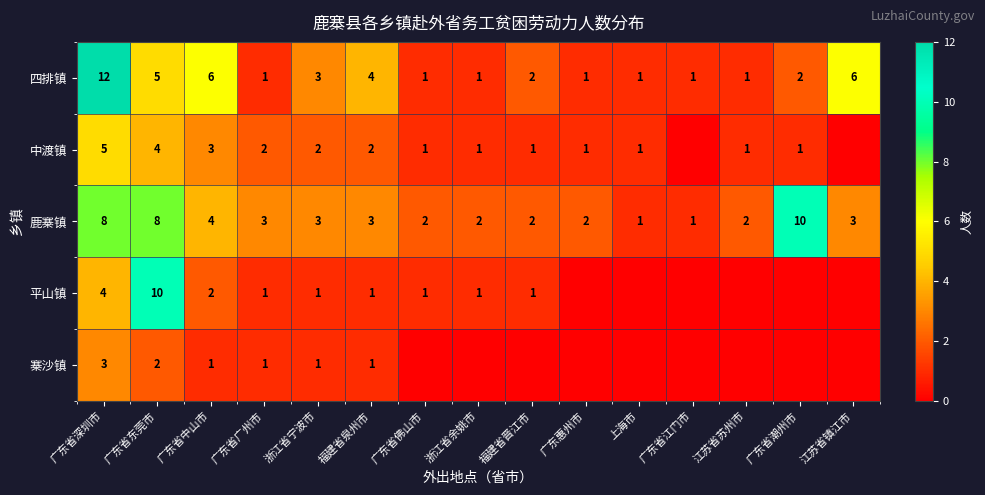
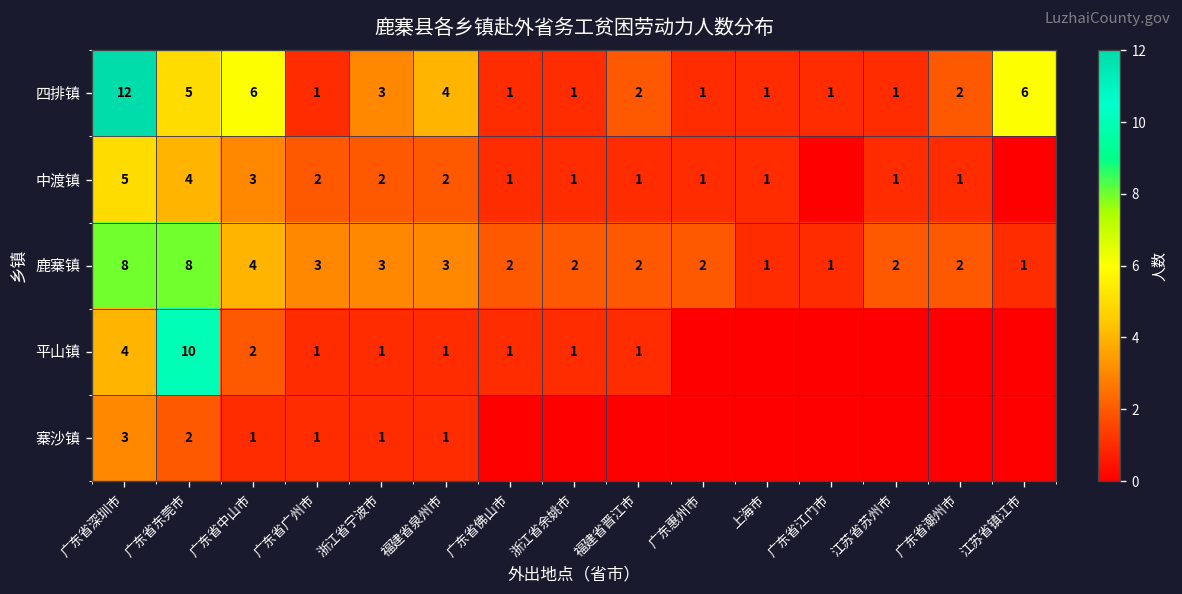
  {
    "四排镇": {
      "广东省深圳市": 12,
      "广东省东莞市": 5,
      "广东省中山市": 6,
      "广东省广州市": 1,
      "浙江省宁波市": 3,
      "福建省泉州市": 4,
      "广东省佛山市": 1,
      "浙江省余姚市": 1,
      "福建省晋江市": 2,
      "广东惠州市": 1,
      "上海市": 1,
      "广东省江门市": 1,
      "江苏省苏州市": 1,
      "广东省潮州市": 2,
      "江苏省镇江市": 6
    },
    "中渡镇": {
      "广东省深圳市": 5,
      "广东省东莞市": 4,
      "广东省中山市": 3,
      "广东省广州市": 2,
      "浙江省宁波市": 2,
      "福建省泉州市": 2,
      "广东省佛山市": 1,
      "浙江省余姚市": 1,
      "福建省晋江市": 1,
      "广东惠州市": 1,
      "上海市": 1,
      "江苏省苏州市": 1,
      "广东省潮州市": 1
    },
    "鹿寨镇": {
      "广东省深圳市": 8,
      "广东省东莞市": 8,
      "广东省中山市": 4,
      "广东省广州市": 3,
      "浙江省宁波市": 3,
      "福建省泉州市": 3,
      "广东省佛山市": 2,
      "浙江省余姚市": 2,
      "福建省晋江市": 2,
      "广东惠州市": 2,
      "上海市": 1,
      "广东省江门市": 1,
      "江苏省苏州市": 2,
-     "广东省潮州市": 10,
-     "江苏省镇江市": 3
+     "广东省潮州市": 2,
+     "江苏省镇江市": 1
    },
    "平山镇": {
      "广东省深圳市": 4,
      "广东省东莞市": 10,
      "广东省中山市": 2,
      "广东省广州市": 1,
      "浙江省宁波市": 1,
      "福建省泉州市": 1,
      "广东省佛山市": 1,
      "浙江省余姚市": 1,
      "福建省晋江市": 1
    },
    "寨沙镇": {
      "广东省深圳市": 3,
      "广东省东莞市": 2,
      "广东省中山市": 1,
      "广东省广州市": 1,
      "浙江省宁波市": 1,
      "福建省泉州市": 1
    }
  }
